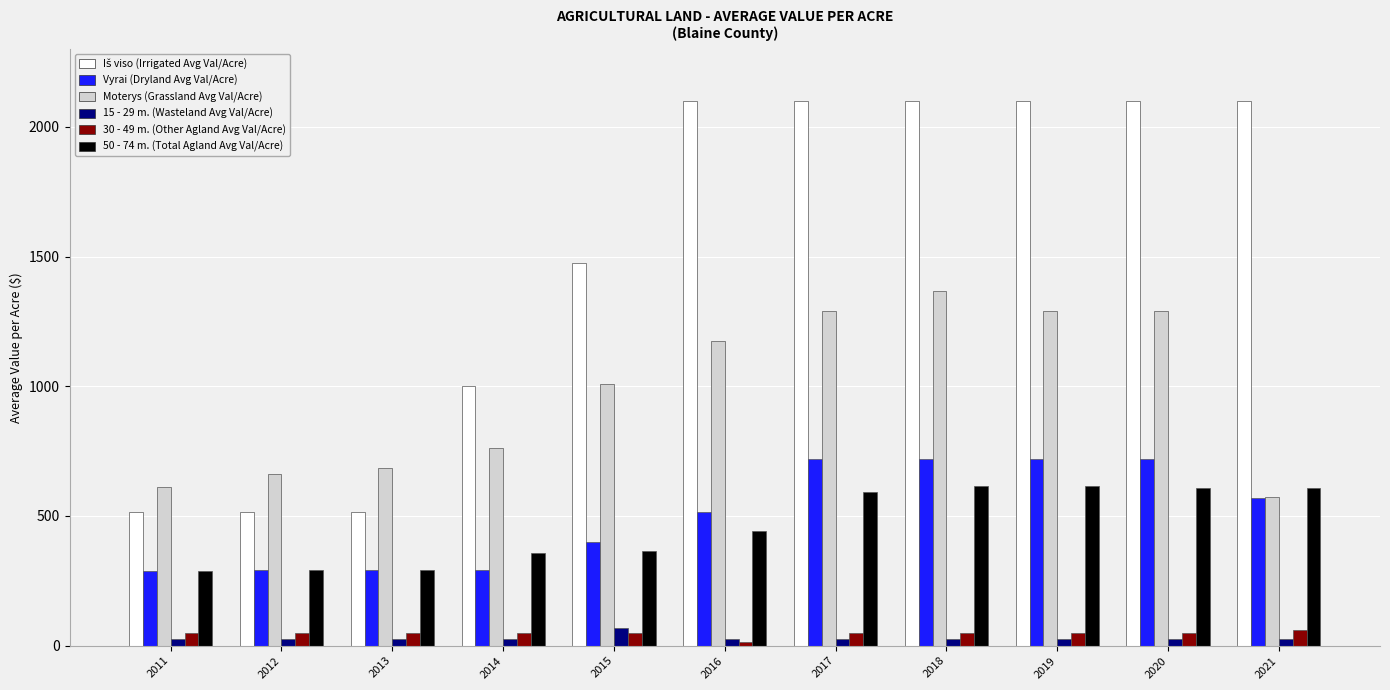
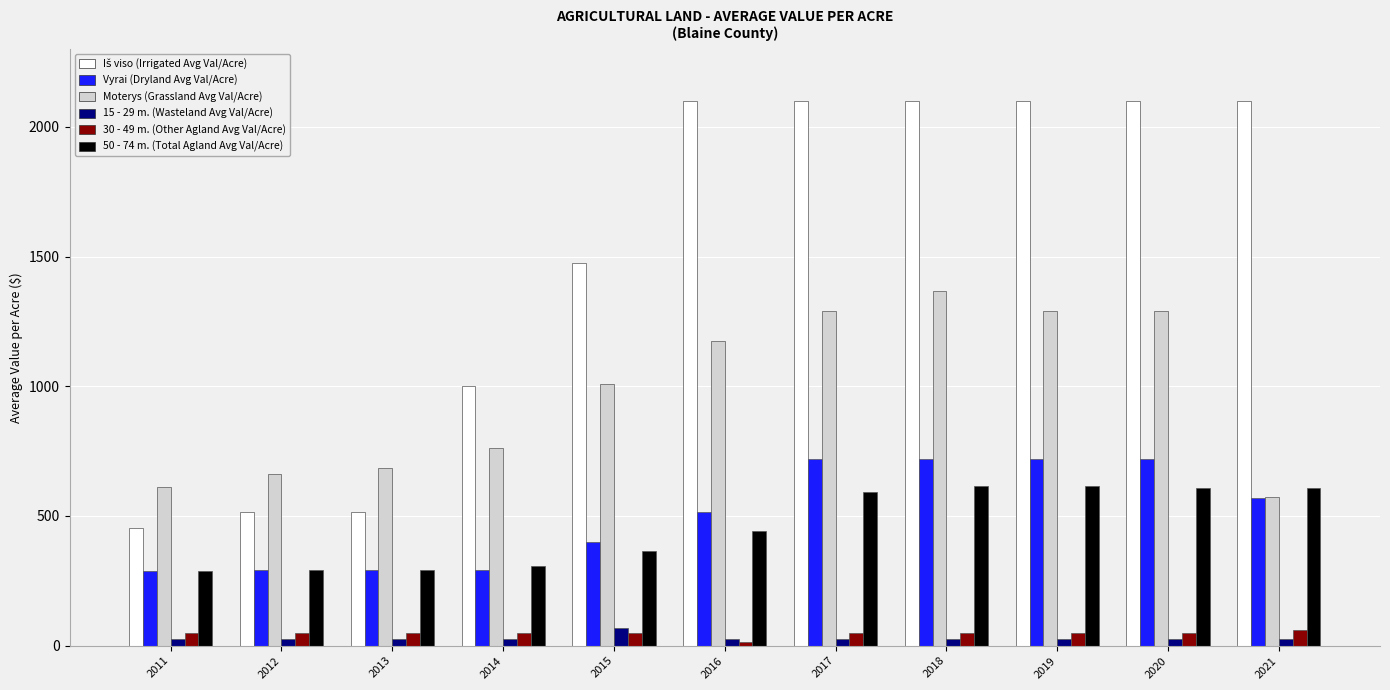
  {
    "Iš viso (Irrigated Avg Val/Acre)": {
-     "2011": 520,
+     "2011": 460,
      "2012": 520,
      "2013": 520,
      "2014": 1000,
      "2015": 1480,
      "2016": 2100,
      "2017": 2100,
      "2018": 2100,
      "2019": 2100,
      "2020": 2100,
      "2021": 2100
    },
    "Vyrai (Dryland Avg Val/Acre)": {
      "2011": 290,
      "2012": 290,
      "2013": 290,
      "2014": 290,
      "2015": 400,
      "2016": 520,
      "2017": 720,
      "2018": 720,
      "2019": 720,
      "2020": 720,
      "2021": 570
    },
    "Moterys (Grassland Avg Val/Acre)": {
      "2011": 610,
      "2012": 660,
      "2013": 690,
      "2014": 760,
      "2015": 1010,
      "2016": 1180,
      "2017": 1290,
      "2018": 1370,
      "2019": 1290,
      "2020": 1290,
      "2021": 570
    },
    "15 - 29 m. (Wasteland Avg Val/Acre)": {
      "2011": 20,
      "2012": 20,
      "2013": 20,
      "2014": 20,
      "2015": 70,
      "2016": 20,
      "2017": 20,
      "2018": 20,
      "2019": 20,
      "2020": 20,
      "2021": 30
    },
    "30 - 49 m. (Other Agland Avg Val/Acre)": {
      "2011": 50,
      "2012": 50,
      "2013": 50,
      "2014": 50,
      "2015": 50,
      "2016": 20,
      "2017": 50,
      "2018": 50,
      "2019": 50,
      "2020": 50,
      "2021": 60
    },
    "50 - 74 m. (Total Agland Avg Val/Acre)": {
      "2011": 290,
      "2012": 290,
      "2013": 290,
-     "2014": 360,
+     "2014": 310,
      "2015": 360,
      "2016": 440,
      "2017": 590,
      "2018": 620,
      "2019": 620,
      "2020": 610,
      "2021": 610
    }
  }
